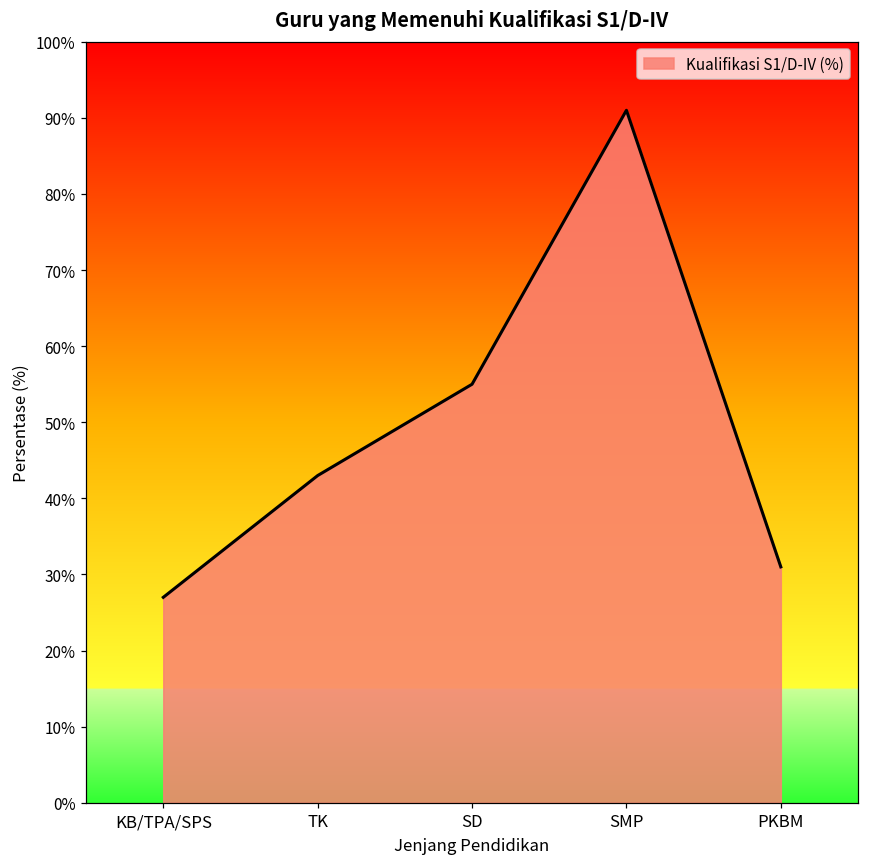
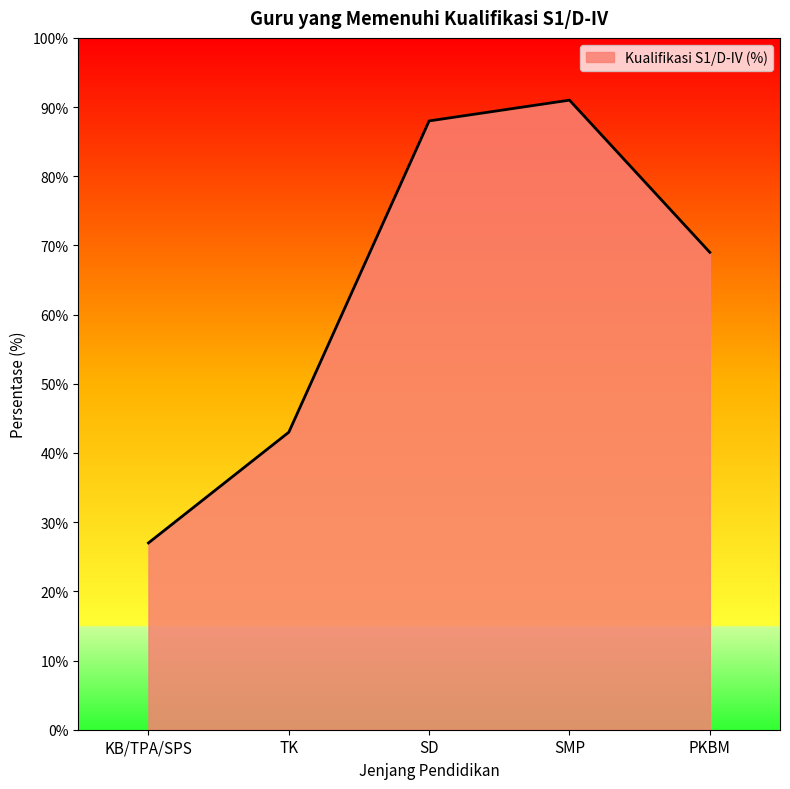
  {
    "KB/TPA/SPS": "27%",
    "TK": "43%",
-   "SD": "55%",
+   "SD": "88%",
    "SMP": "91%",
-   "PKBM": "31%"
+   "PKBM": "69%"
  }
